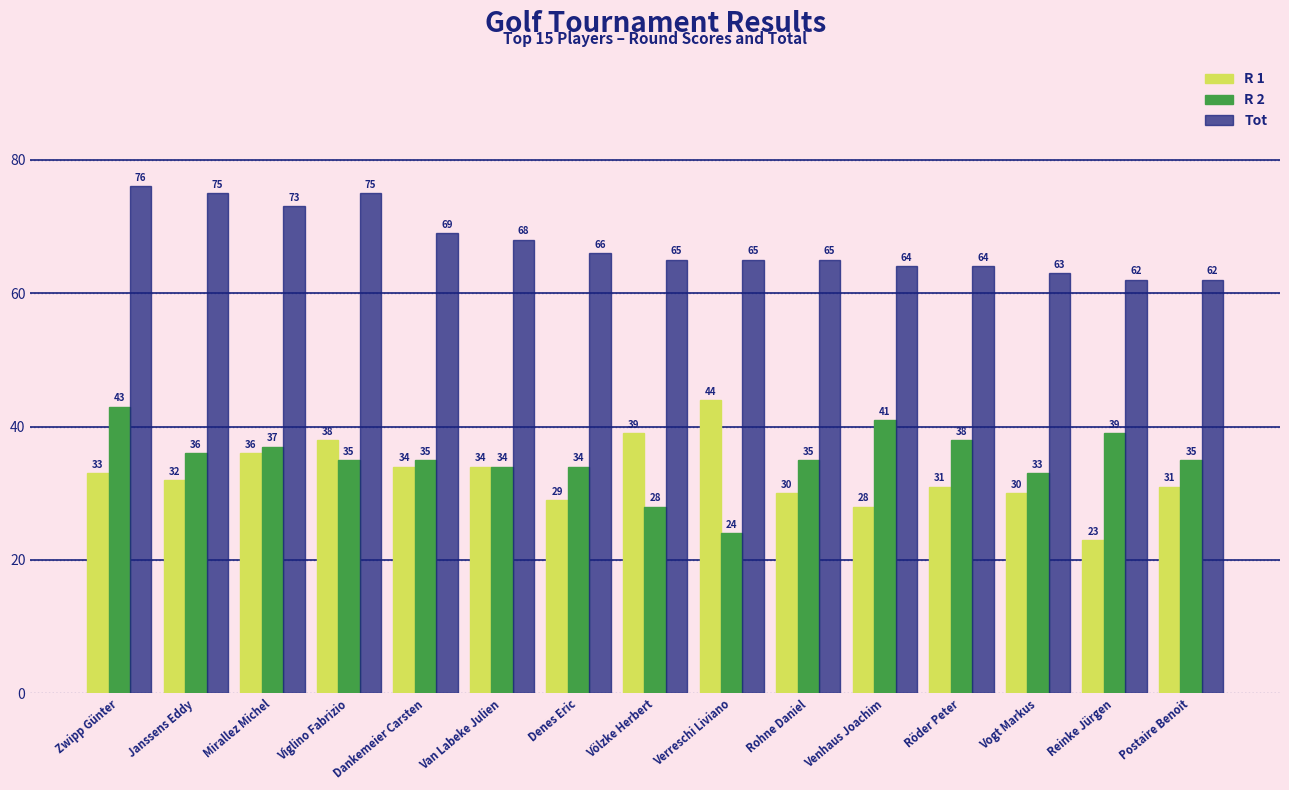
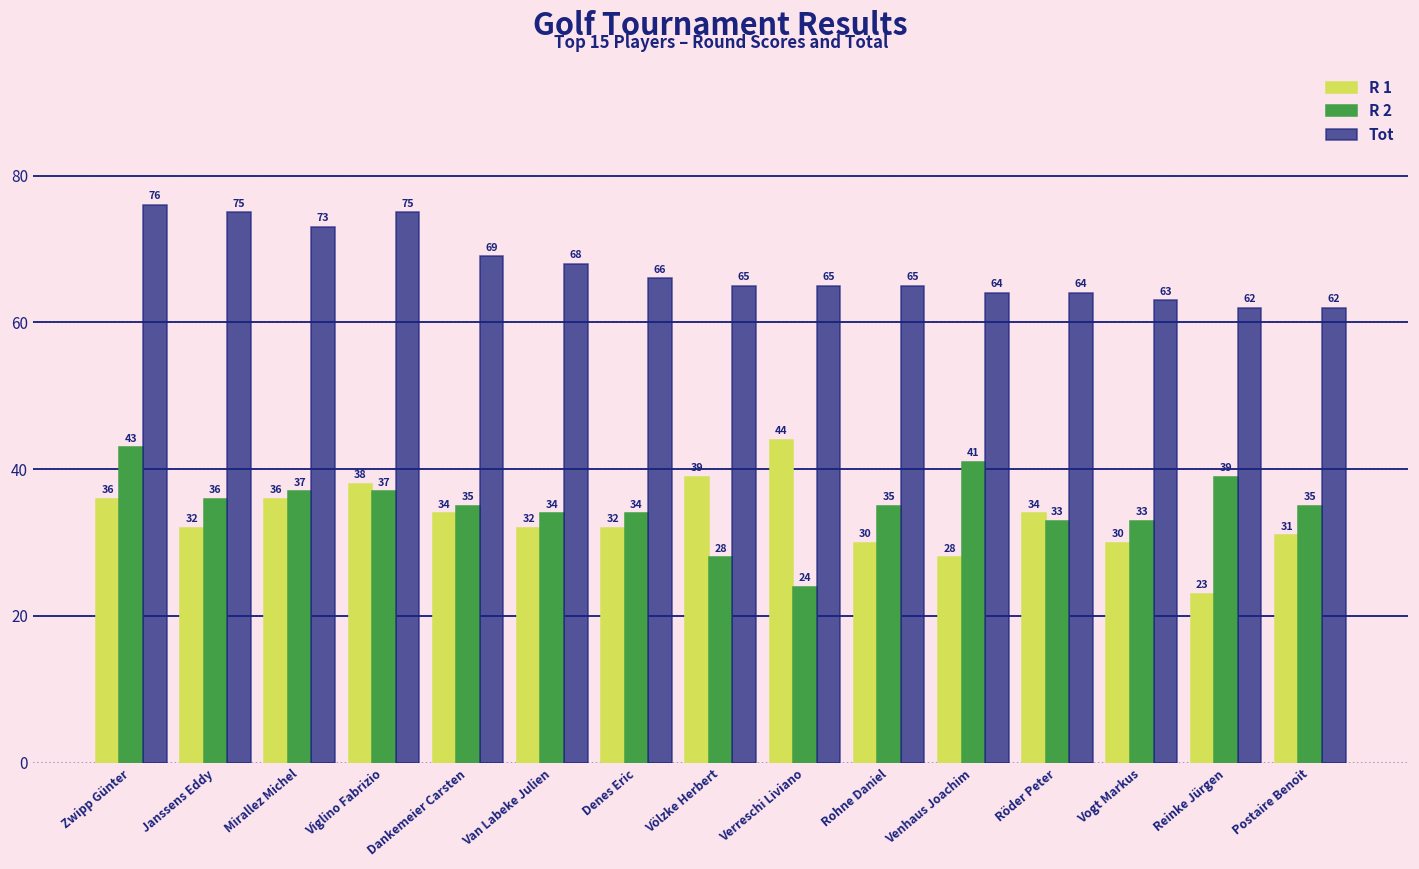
  {
    "R 1": {
-     "Zwipp Günter": 33,
+     "Zwipp Günter": 36,
      "Janssens Eddy": 32,
      "Mirallez Michel": 36,
      "Viglino Fabrizio": 38,
      "Dankemeier Carsten": 34,
-     "Van Labeke Julien": 34,
-     "Denes Eric": 29,
+     "Van Labeke Julien": 32,
+     "Denes Eric": 32,
      "Völzke Herbert": 39,
      "Verreschi Liviano": 44,
      "Rohne Daniel": 30,
      "Venhaus Joachim": 28,
-     "Röder Peter": 31,
+     "Röder Peter": 34,
      "Vogt Markus": 30,
      "Reinke Jürgen": 23,
      "Postaire Benoit": 31
    },
    "R 2": {
      "Zwipp Günter": 43,
      "Janssens Eddy": 36,
      "Mirallez Michel": 37,
-     "Viglino Fabrizio": 35,
+     "Viglino Fabrizio": 37,
      "Dankemeier Carsten": 35,
      "Van Labeke Julien": 34,
      "Denes Eric": 34,
      "Völzke Herbert": 28,
      "Verreschi Liviano": 24,
      "Rohne Daniel": 35,
      "Venhaus Joachim": 41,
-     "Röder Peter": 38,
+     "Röder Peter": 33,
      "Vogt Markus": 33,
      "Reinke Jürgen": 39,
      "Postaire Benoit": 35
    },
    "Tot": {
      "Zwipp Günter": 76,
      "Janssens Eddy": 75,
      "Mirallez Michel": 73,
      "Viglino Fabrizio": 75,
      "Dankemeier Carsten": 69,
      "Van Labeke Julien": 68,
      "Denes Eric": 66,
      "Völzke Herbert": 65,
      "Verreschi Liviano": 65,
      "Rohne Daniel": 65,
      "Venhaus Joachim": 64,
      "Röder Peter": 64,
      "Vogt Markus": 63,
      "Reinke Jürgen": 62,
      "Postaire Benoit": 62
    }
  }
